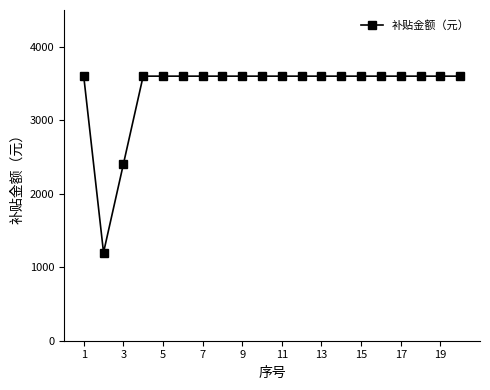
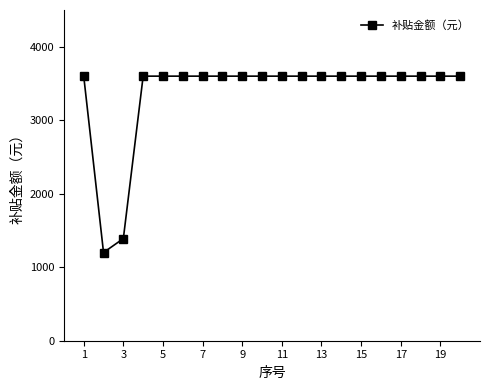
  {
    "1": 3600,
-   "3": 2400,
+   "3": 1400,
    "5": 3600,
    "7": 3600,
    "9": 3600,
    "11": 3600,
    "13": 3600,
    "15": 3600,
    "17": 3600,
    "19": 3600
  }
